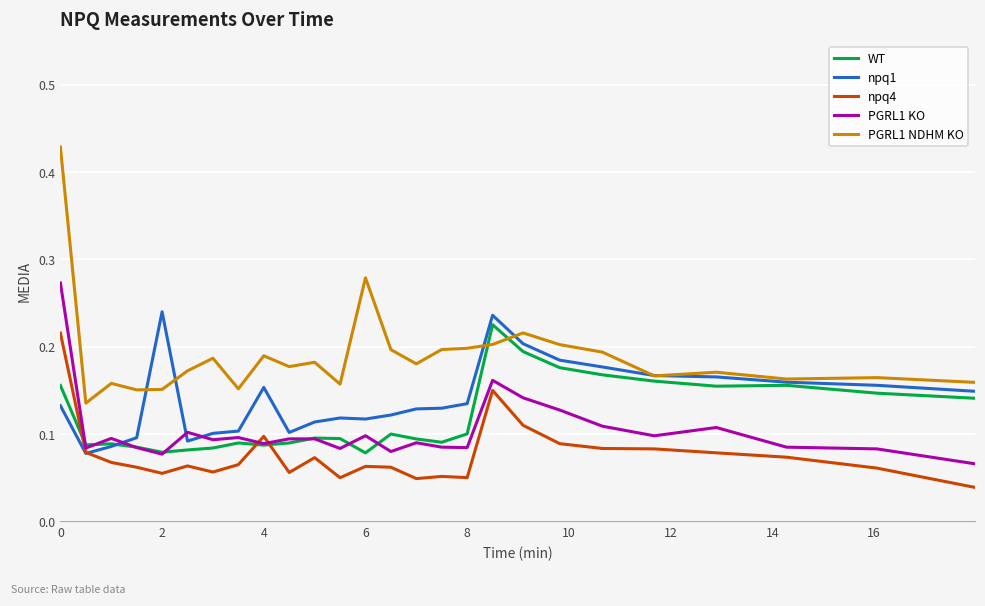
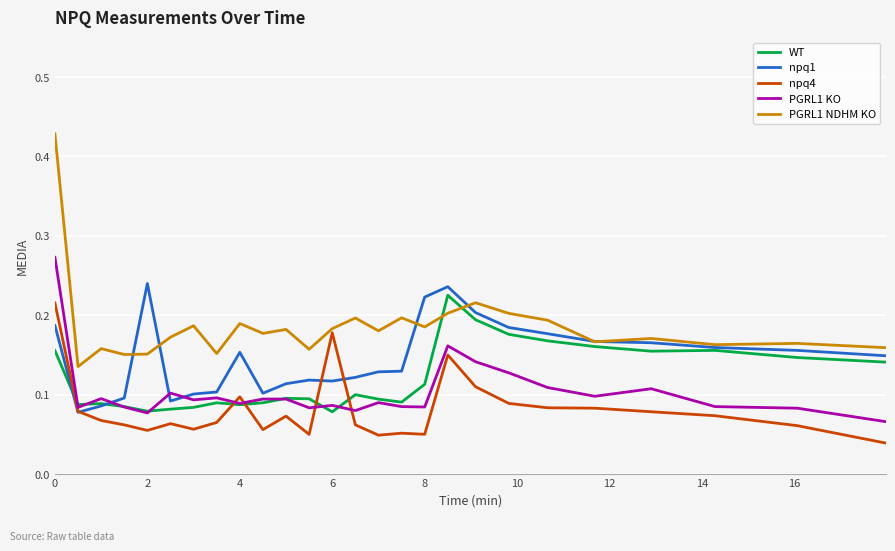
  {
    "WT": {
      "0": 0.16,
      "6": 0.08,
-     "8": 0.10
+     "8": 0.11
    },
    "npq1": {
-     "0": 0.13,
+     "0": 0.19,
      "2": 0.24,
      "4": 0.15,
      "6": 0.12,
-     "8": 0.13
+     "8": 0.22
    },
    "npq4": {
      "0": 0.22,
      "2": 0.06,
      "4": 0.10,
-     "6": 0.06,
+     "6": 0.18,
      "8": 0.05
    },
    "PGRL1 KO": {
      "0": 0.27,
-     "6": 0.10,
+     "6": 0.09,
      "8": 0.08
    },
    "PGRL1 NDHM KO": {
      "0": 0.43,
      "2": 0.15,
      "4": 0.19,
-     "6": 0.28,
-     "8": 0.20
+     "6": 0.18,
+     "8": 0.19
    }
  }
